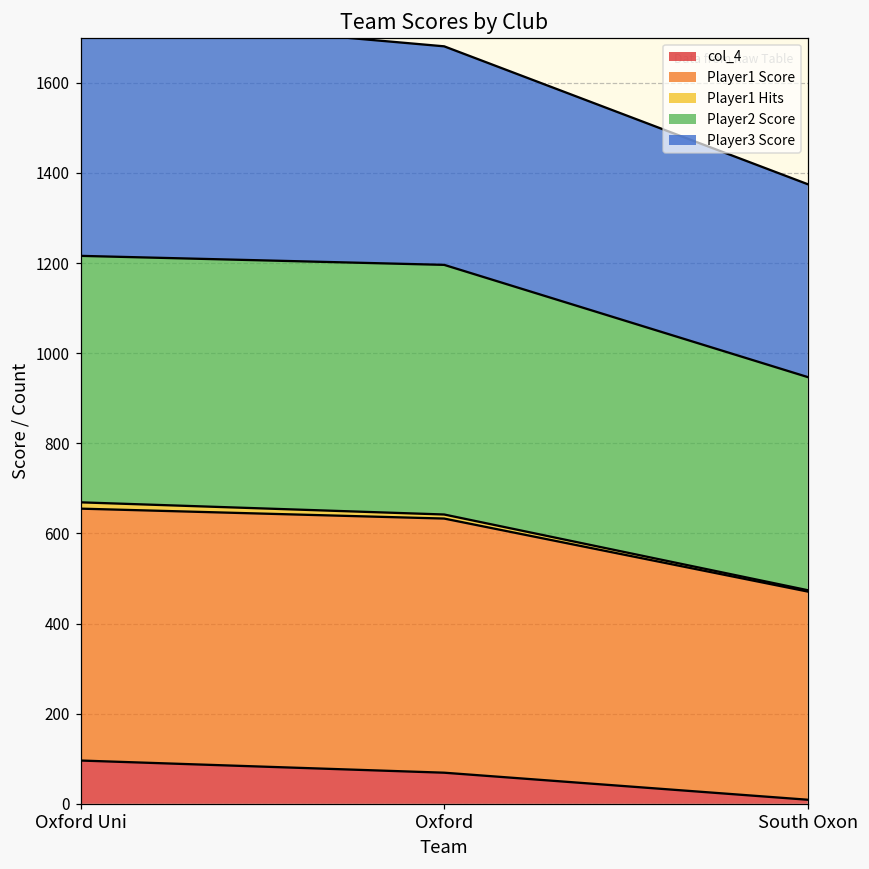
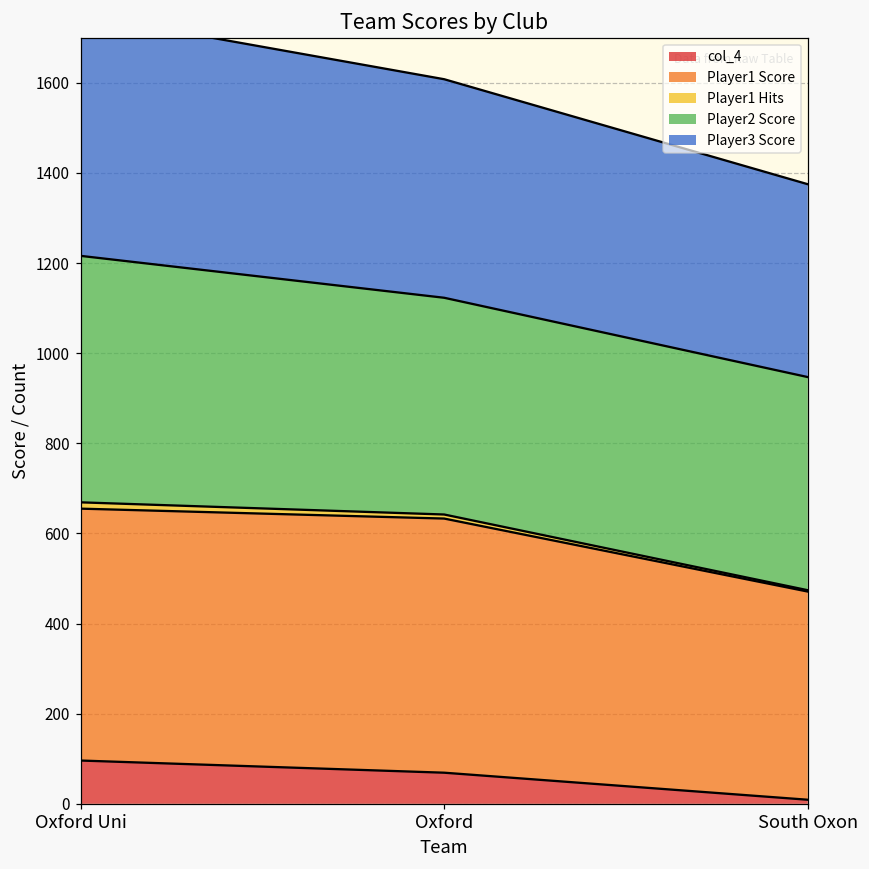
  {
    "col_4": {
      "Oxford Uni": 100,
      "Oxford": 70,
      "South Oxon": 10
    },
    "Player1 Score": {
      "Oxford Uni": 560,
      "Oxford": 560
    },
    "Player1 Hits": {
      "Oxford Uni": 10,
      "Oxford": 10
    },
    "Player2 Score": {
      "Oxford Uni": 550,
-     "Oxford": 550,
+     "Oxford": 480,
      "South Oxon": 470
    },
    "Player3 Score": {
      "Oxford": 490,
      "South Oxon": 430
    }
  }
